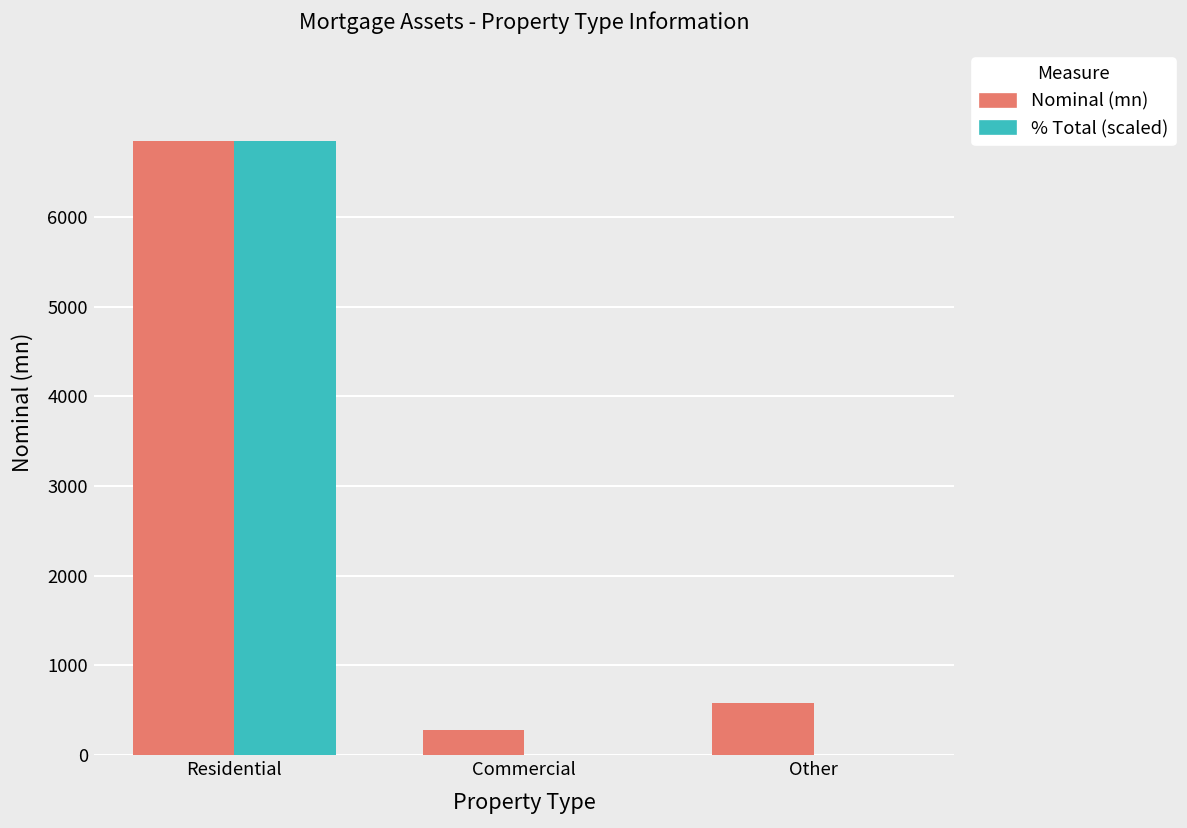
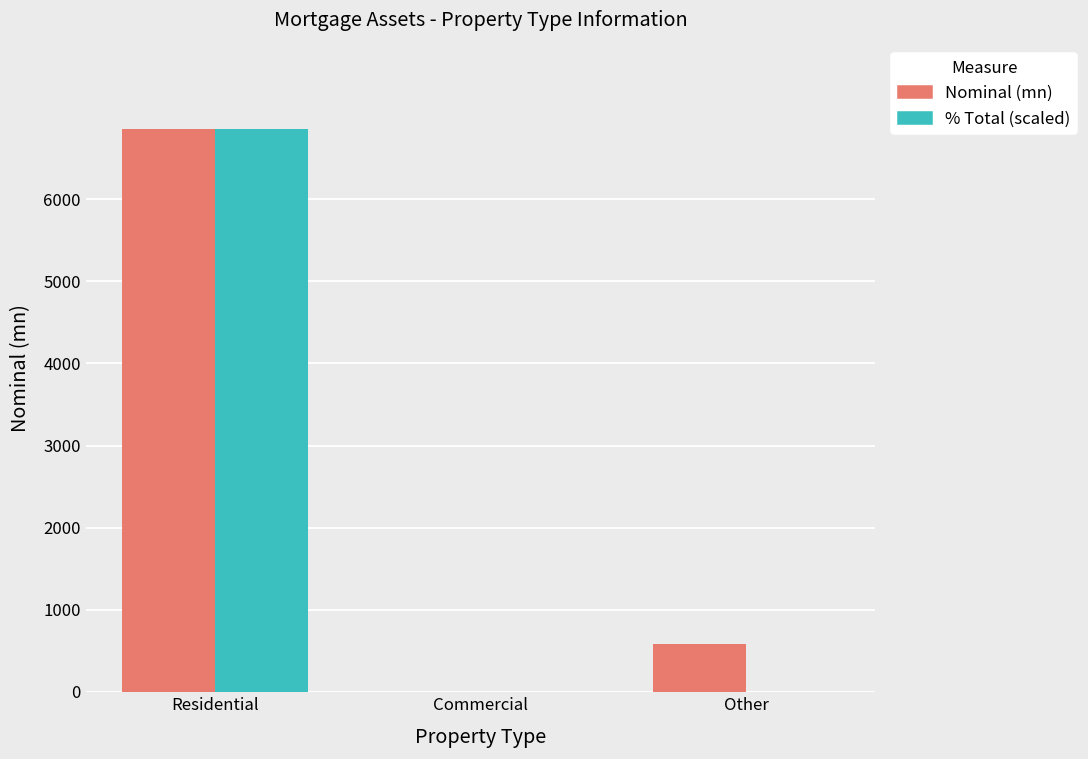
  {
    "Nominal (mn)": {
      "Residential": 6900,
-     "Commercial": 300,
+     "Commercial": 0,
      "Other": 600
    },
    "% Total (scaled)": {
      "Residential": 6900,
      "Commercial": 0,
      "Other": 0
    }
  }
